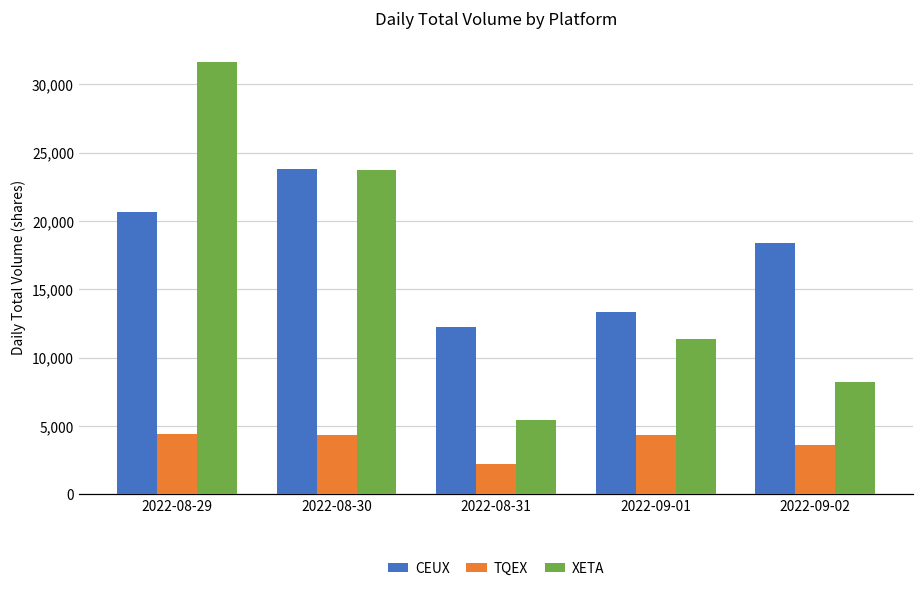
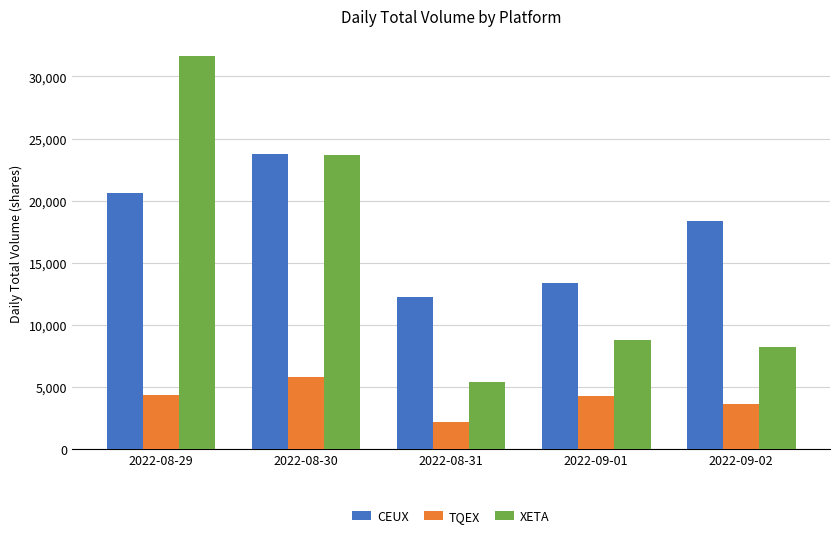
  {
    "CEUX": {
      "2022-08-29": "20,600",
      "2022-08-30": "23,800",
      "2022-08-31": "12,200",
      "2022-09-01": "13,300",
      "2022-09-02": "18,400"
    },
    "TQEX": {
      "2022-08-29": "4,400",
-     "2022-08-30": "4,400",
+     "2022-08-30": "5,800",
      "2022-08-31": "2,200",
      "2022-09-01": "4,300",
      "2022-09-02": "3,600"
    },
    "XETA": {
      "2022-08-29": "31,700",
      "2022-08-30": "23,700",
      "2022-08-31": "5,400",
-     "2022-09-01": "11,400",
+     "2022-09-01": "8,800",
      "2022-09-02": "8,200"
    }
  }
